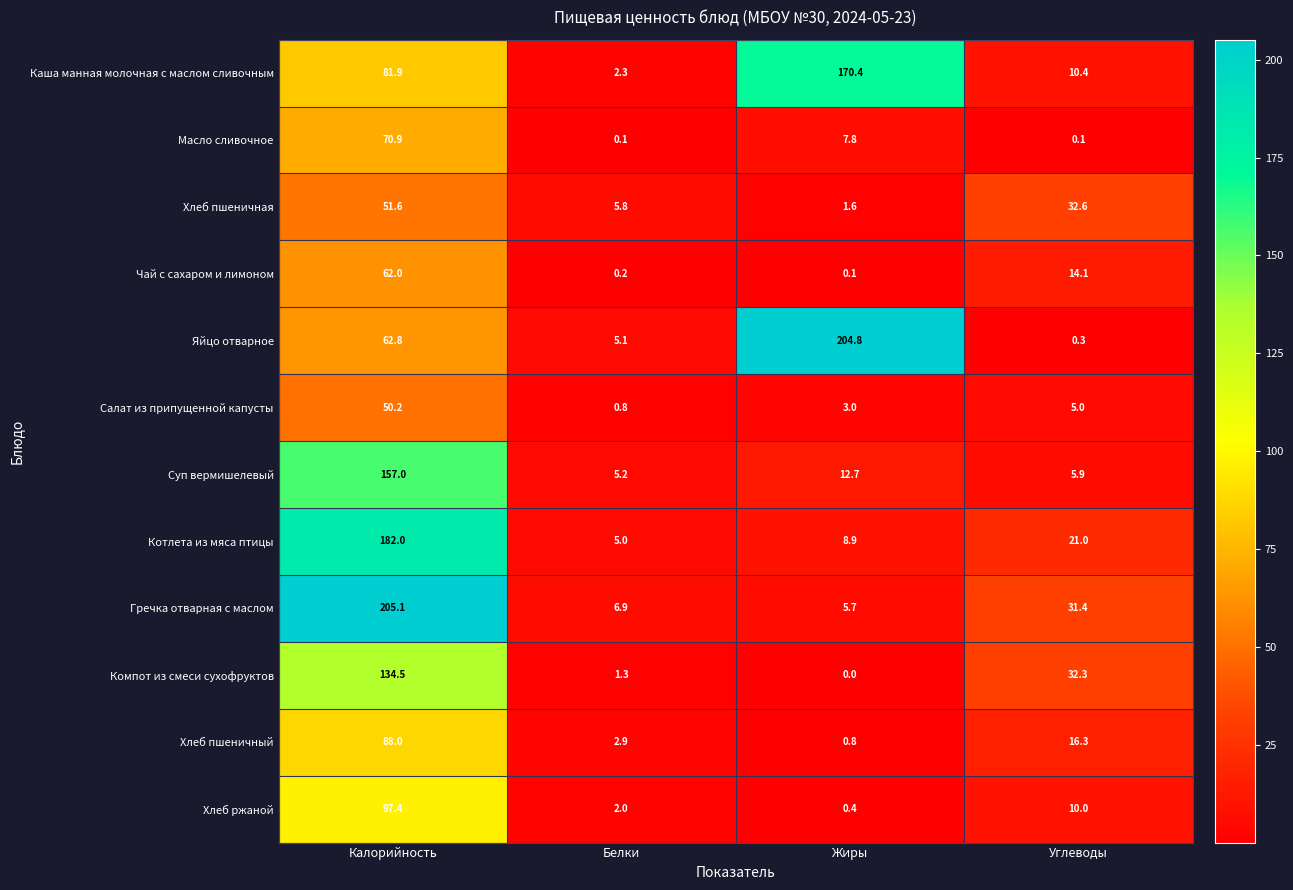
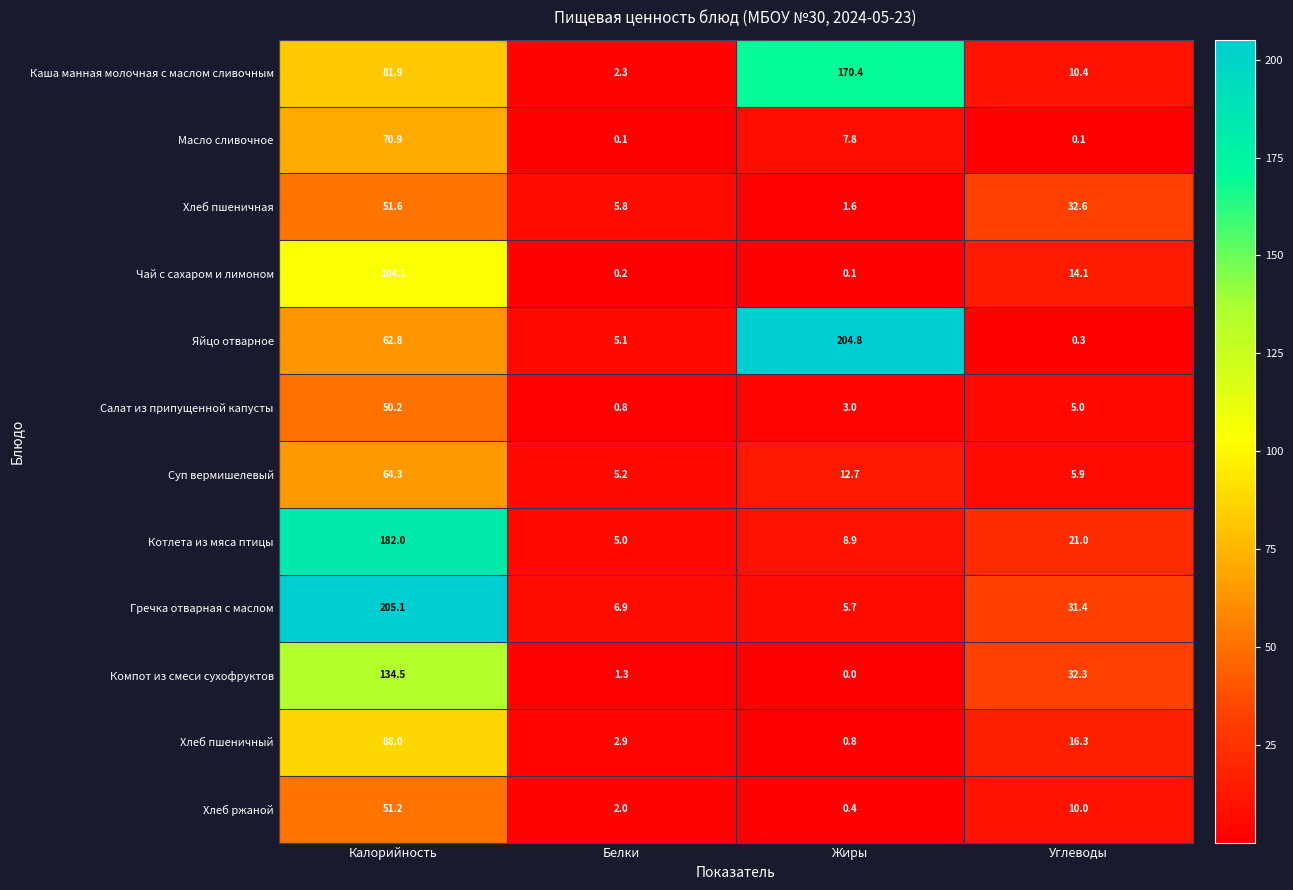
  {
    "Каша манная молочная с маслом сливочным": {
      "Калорийность": 81.9,
      "Белки": 2.3,
      "Жиры": 170.4,
      "Углеводы": 10.4
    },
    "Масло сливочное": {
      "Калорийность": 70.9,
      "Белки": 0.1,
      "Жиры": 7.8,
      "Углеводы": 0.1
    },
    "Хлеб пшеничная": {
      "Калорийность": 51.6,
      "Белки": 5.8,
      "Жиры": 1.6,
      "Углеводы": 32.6
    },
    "Чай с сахаром и лимоном": {
-     "Калорийность": 62.0,
+     "Калорийность": 104.1,
      "Белки": 0.2,
      "Жиры": 0.1,
      "Углеводы": 14.1
    },
    "Яйцо отварное": {
      "Калорийность": 62.8,
      "Белки": 5.1,
      "Жиры": 204.8,
      "Углеводы": 0.3
    },
    "Салат из припущенной капусты": {
      "Калорийность": 50.2,
      "Белки": 0.8,
      "Жиры": 3.0,
      "Углеводы": 5.0
    },
    "Суп вермишелевый": {
-     "Калорийность": 157.0,
+     "Калорийность": 64.3,
      "Белки": 5.2,
      "Жиры": 12.7,
      "Углеводы": 5.9
    },
    "Котлета из мяса птицы": {
      "Калорийность": 182.0,
      "Белки": 5.0,
      "Жиры": 8.9,
      "Углеводы": 21.0
    },
    "Гречка отварная с маслом": {
      "Калорийность": 205.1,
      "Белки": 6.9,
      "Жиры": 5.7,
      "Углеводы": 31.4
    },
    "Компот из смеси сухофруктов": {
      "Калорийность": 134.5,
      "Белки": 1.3,
      "Жиры": 0.0,
      "Углеводы": 32.3
    },
    "Хлеб пшеничный": {
      "Калорийность": 88.0,
      "Белки": 2.9,
      "Жиры": 0.8,
      "Углеводы": 16.3
    },
    "Хлеб ржаной": {
-     "Калорийность": 97.4,
+     "Калорийность": 51.2,
      "Белки": 2.0,
      "Жиры": 0.4,
      "Углеводы": 10.0
    }
  }
